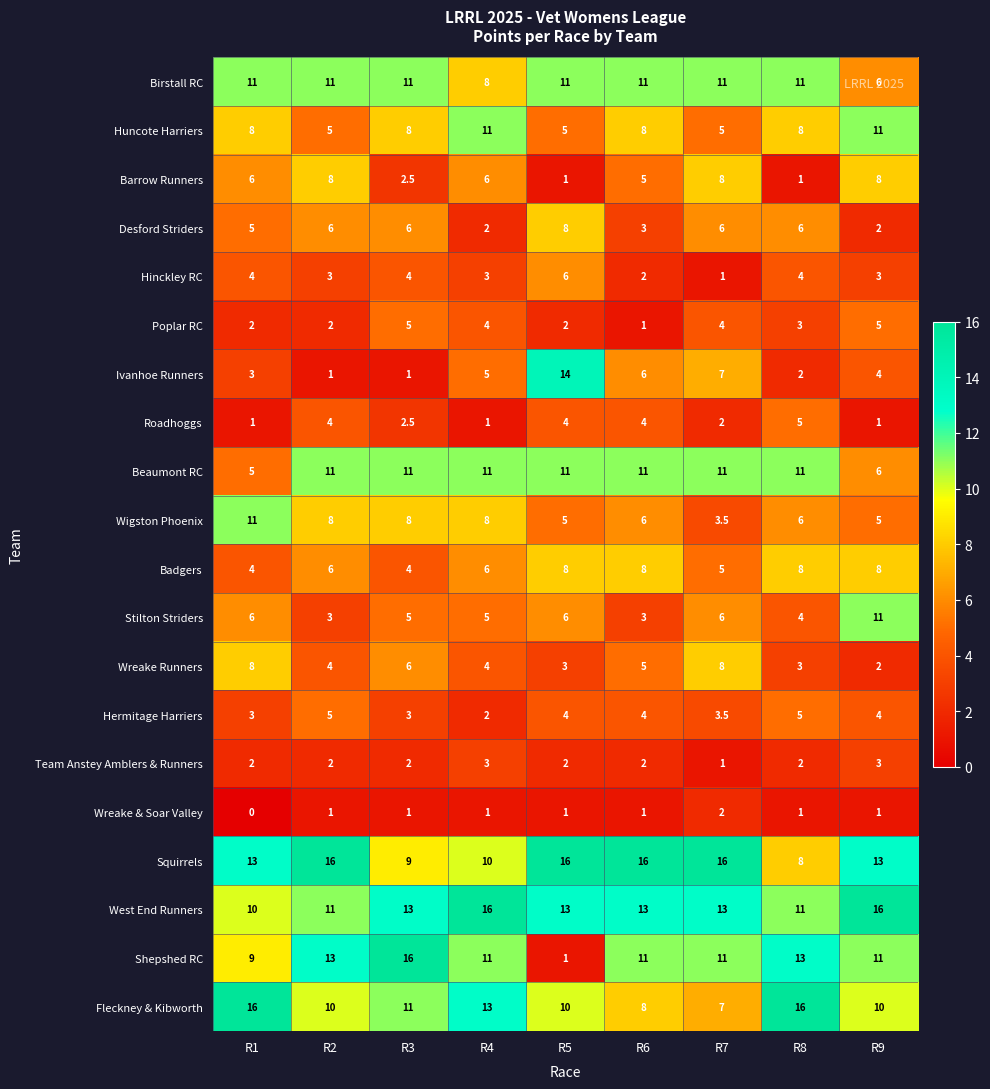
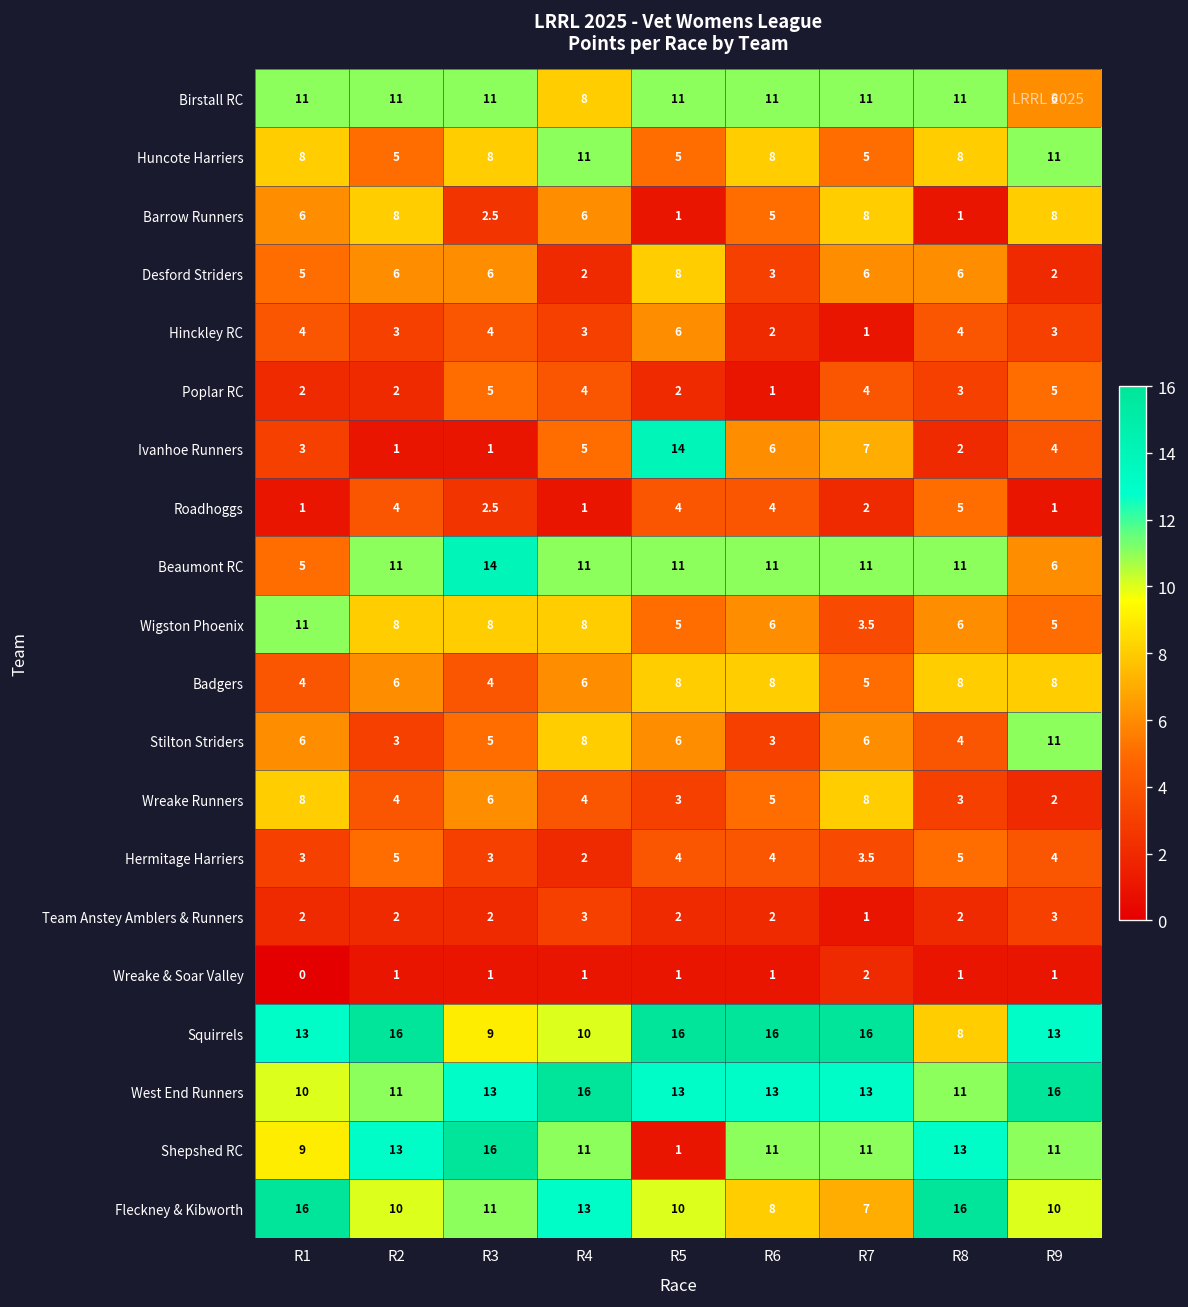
  {
    "Birstall RC": {
      "R1": 11,
      "R2": 11,
      "R3": 11,
      "R4": 8,
      "R5": 11,
      "R6": 11,
      "R7": 11,
      "R8": 11,
      "R9": 2025
    },
    "Huncote Harriers": {
      "R1": 8,
      "R2": 5,
      "R3": 8,
      "R4": 11,
      "R5": 5,
      "R6": 8,
      "R7": 5,
      "R8": 8,
      "R9": 11
    },
    "Barrow Runners": {
      "R1": 6,
      "R2": 8,
      "R3": 2.5,
      "R4": 6,
      "R5": 1,
      "R6": 5,
      "R7": 8,
      "R8": 1,
      "R9": 8
    },
    "Desford Striders": {
      "R1": 5,
      "R2": 6,
      "R3": 6,
      "R4": 2,
      "R5": 8,
      "R6": 3,
      "R7": 6,
      "R8": 6,
      "R9": 2
    },
    "Hinckley RC": {
      "R1": 4,
      "R2": 3,
      "R3": 4,
      "R4": 3,
      "R5": 6,
      "R6": 2,
      "R7": 1,
      "R8": 4,
      "R9": 3
    },
    "Poplar RC": {
      "R1": 2,
      "R2": 2,
      "R3": 5,
      "R4": 4,
      "R5": 2,
      "R6": 1,
      "R7": 4,
      "R8": 3,
      "R9": 5
    },
    "Ivanhoe Runners": {
      "R1": 3,
      "R2": 1,
      "R3": 1,
      "R4": 5,
      "R5": 14,
      "R6": 6,
      "R7": 7,
      "R8": 2,
      "R9": 4
    },
    "Roadhoggs": {
      "R1": 1,
      "R2": 4,
      "R3": 2.5,
      "R4": 1,
      "R5": 4,
      "R6": 4,
      "R7": 2,
      "R8": 5,
      "R9": 1
    },
    "Beaumont RC": {
      "R1": 5,
      "R2": 11,
-     "R3": 11,
+     "R3": 14,
      "R4": 11,
      "R5": 11,
      "R6": 11,
      "R7": 11,
      "R8": 11,
      "R9": 6
    },
    "Wigston Phoenix": {
      "R1": 11,
      "R2": 8,
      "R3": 8,
      "R4": 8,
      "R5": 5,
      "R6": 6,
      "R7": 3.5,
      "R8": 6,
      "R9": 5
    },
    "Badgers": {
      "R1": 4,
      "R2": 6,
      "R3": 4,
      "R4": 6,
      "R5": 8,
      "R6": 8,
      "R7": 5,
      "R8": 8,
      "R9": 8
    },
    "Stilton Striders": {
      "R1": 6,
      "R2": 3,
      "R3": 5,
-     "R4": 5,
+     "R4": 8,
      "R5": 6,
      "R6": 3,
      "R7": 6,
      "R8": 4,
      "R9": 11
    },
    "Wreake Runners": {
      "R1": 8,
      "R2": 4,
      "R3": 6,
      "R4": 4,
      "R5": 3,
      "R6": 5,
      "R7": 8,
      "R8": 3,
      "R9": 2
    },
    "Hermitage Harriers": {
      "R1": 3,
      "R2": 5,
      "R3": 3,
      "R4": 2,
      "R5": 4,
      "R6": 4,
      "R7": 3.5,
      "R8": 5,
      "R9": 4
    },
    "Team Anstey Amblers & Runners": {
      "R1": 2,
      "R2": 2,
      "R3": 2,
      "R4": 3,
      "R5": 2,
      "R6": 2,
      "R7": 1,
      "R8": 2,
      "R9": 3
    },
    "Wreake & Soar Valley": {
      "R1": 0,
      "R2": 1,
      "R3": 1,
      "R4": 1,
      "R5": 1,
      "R6": 1,
      "R7": 2,
      "R8": 1,
      "R9": 1
    },
    "Squirrels": {
      "R1": 13,
      "R2": 16,
      "R3": 9,
      "R4": 10,
      "R5": 16,
      "R6": 16,
      "R7": 16,
      "R8": 8,
      "R9": 13
    },
    "West End Runners": {
      "R1": 10,
      "R2": 11,
      "R3": 13,
      "R4": 16,
      "R5": 13,
      "R6": 13,
      "R7": 13,
      "R8": 11,
      "R9": 16
    },
    "Shepshed RC": {
      "R1": 9,
      "R2": 13,
      "R3": 16,
      "R4": 11,
      "R5": 1,
      "R6": 11,
      "R7": 11,
      "R8": 13,
      "R9": 11
    },
    "Fleckney & Kibworth": {
      "R1": 16,
      "R2": 10,
      "R3": 11,
      "R4": 13,
      "R5": 10,
      "R6": 8,
      "R7": 7,
      "R8": 16,
      "R9": 10
    }
  }
